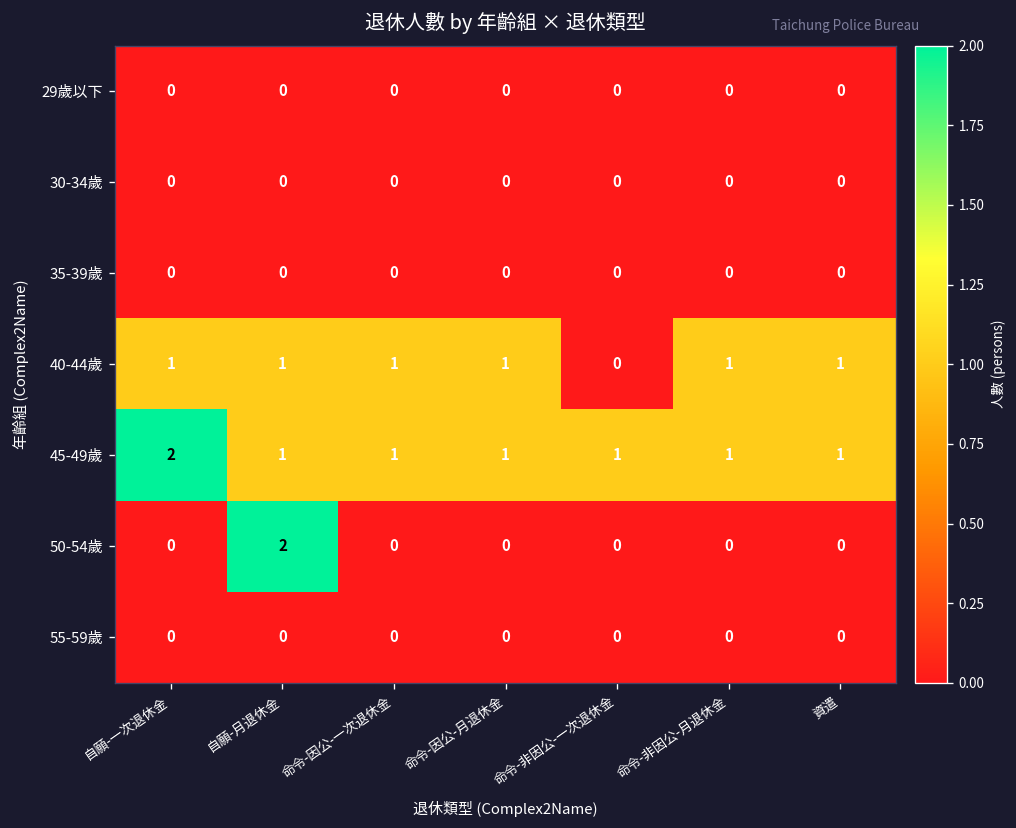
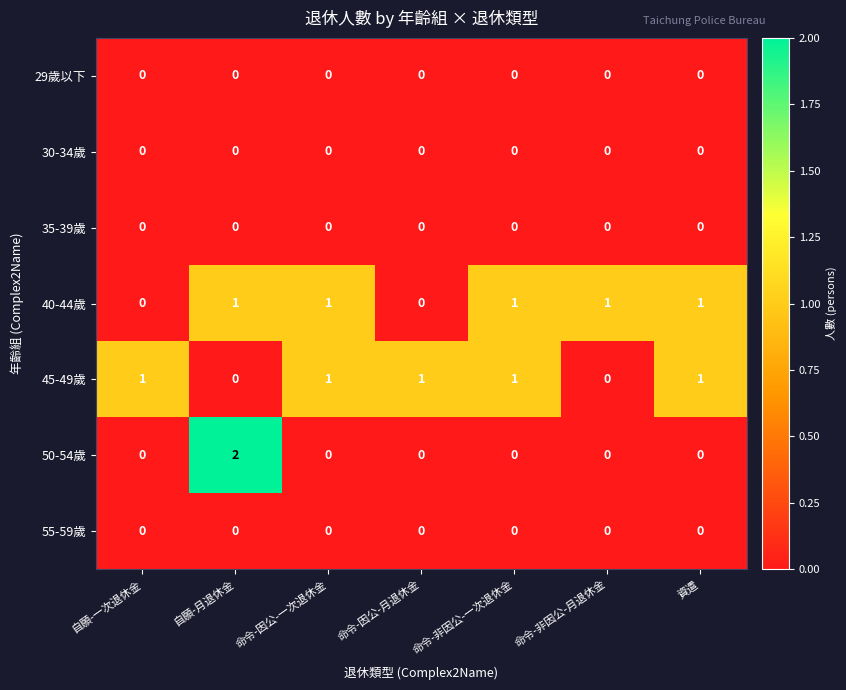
  {
    "29歲以下": {
      "自願-一次退休金": 0,
      "自願-月退休金": 0,
      "命令-因公-一次退休金": 0,
      "命令-因公-月退休金": 0,
      "命令-非因公-一次退休金": 0,
      "命令-非因公-月退休金": 0,
      "資遣": 0
    },
    "30-34歲": {
      "自願-一次退休金": 0,
      "自願-月退休金": 0,
      "命令-因公-一次退休金": 0,
      "命令-因公-月退休金": 0,
      "命令-非因公-一次退休金": 0,
      "命令-非因公-月退休金": 0,
      "資遣": 0
    },
    "35-39歲": {
      "自願-一次退休金": 0,
      "自願-月退休金": 0,
      "命令-因公-一次退休金": 0,
      "命令-因公-月退休金": 0,
      "命令-非因公-一次退休金": 0,
      "命令-非因公-月退休金": 0,
      "資遣": 0
    },
    "40-44歲": {
-     "自願-一次退休金": 1,
+     "自願-一次退休金": 0,
      "自願-月退休金": 1,
      "命令-因公-一次退休金": 1,
-     "命令-因公-月退休金": 1,
-     "命令-非因公-一次退休金": 0,
+     "命令-因公-月退休金": 0,
+     "命令-非因公-一次退休金": 1,
      "命令-非因公-月退休金": 1,
      "資遣": 1
    },
    "45-49歲": {
-     "自願-一次退休金": 2,
-     "自願-月退休金": 1,
+     "自願-一次退休金": 1,
+     "自願-月退休金": 0,
      "命令-因公-一次退休金": 1,
      "命令-因公-月退休金": 1,
      "命令-非因公-一次退休金": 1,
-     "命令-非因公-月退休金": 1,
+     "命令-非因公-月退休金": 0,
      "資遣": 1
    },
    "50-54歲": {
      "自願-一次退休金": 0,
      "自願-月退休金": 2,
      "命令-因公-一次退休金": 0,
      "命令-因公-月退休金": 0,
      "命令-非因公-一次退休金": 0,
      "命令-非因公-月退休金": 0,
      "資遣": 0
    },
    "55-59歲": {
      "自願-一次退休金": 0,
      "自願-月退休金": 0,
      "命令-因公-一次退休金": 0,
      "命令-因公-月退休金": 0,
      "命令-非因公-一次退休金": 0,
      "命令-非因公-月退休金": 0,
      "資遣": 0
    }
  }
